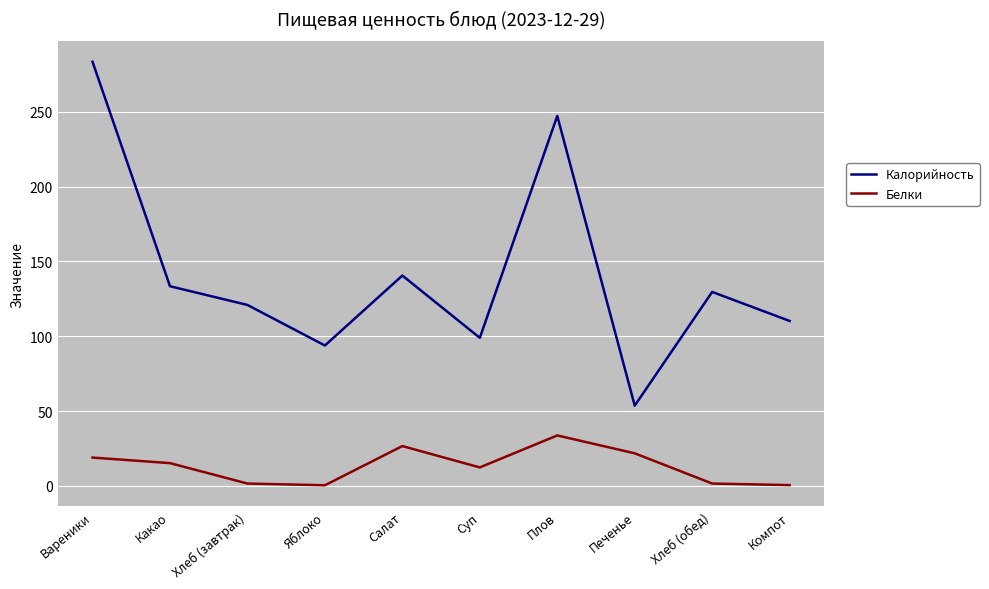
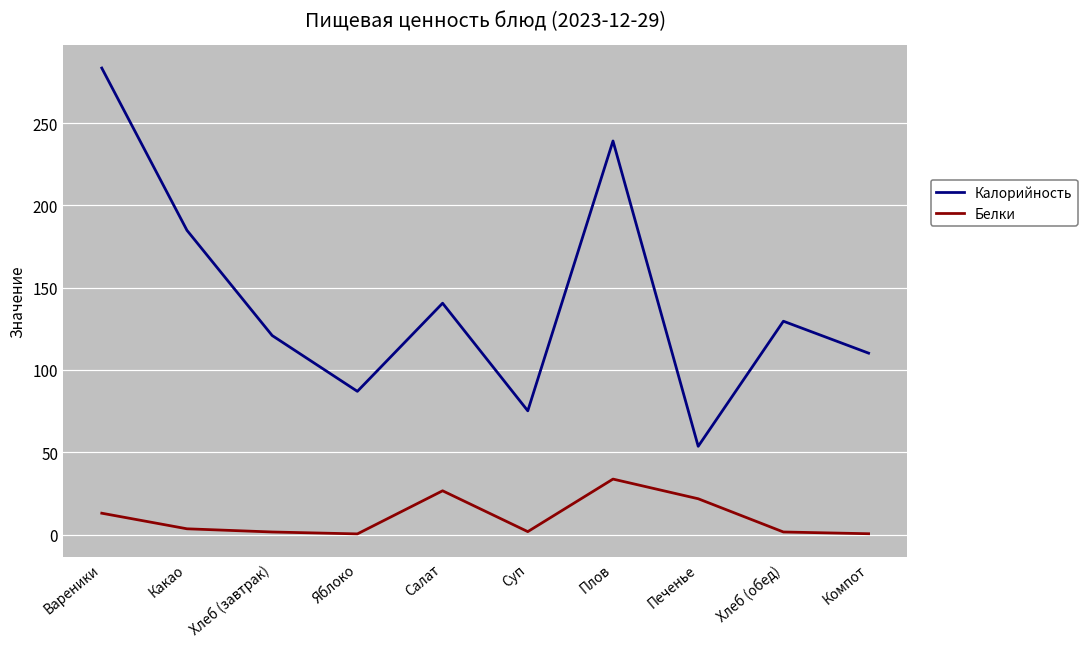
  {
    "Калорийность": {
      "Вареники": 283,
-     "Какао": 133,
+     "Какао": 185,
      "Хлеб (завтрак)": 121,
-     "Яблоко": 94,
+     "Яблоко": 87,
      "Салат": 141,
-     "Суп": 99,
-     "Плов": 247,
+     "Суп": 75,
+     "Плов": 239,
      "Печенье": 54,
      "Хлеб (обед)": 130,
      "Компот": 110
    },
    "Белки": {
-     "Вареники": 19,
-     "Какао": 15,
+     "Вареники": 13,
+     "Какао": 4,
      "Хлеб (завтрак)": 2,
      "Яблоко": 0,
      "Салат": 27,
-     "Суп": 12,
+     "Суп": 2,
      "Плов": 34,
      "Печенье": 22,
      "Хлеб (обед)": 2,
      "Компот": 1
    }
  }
